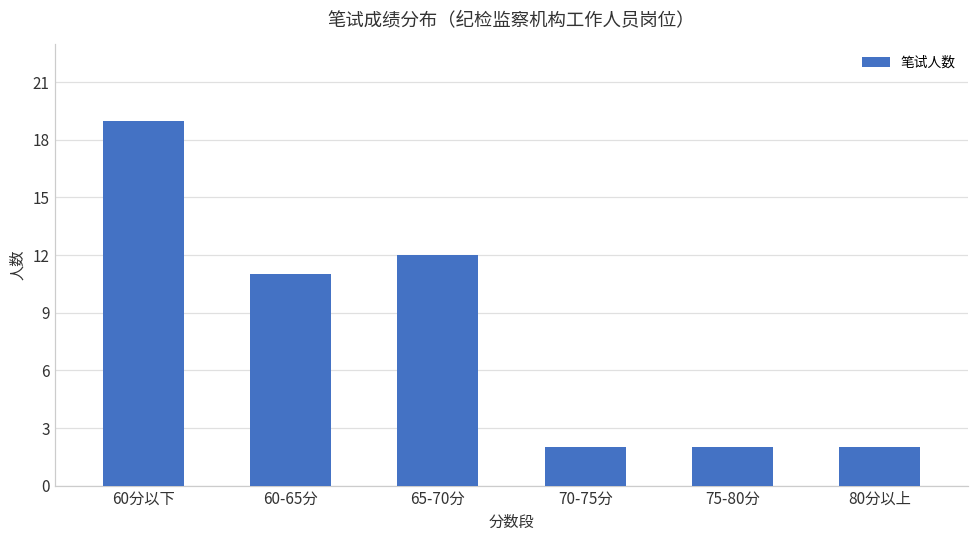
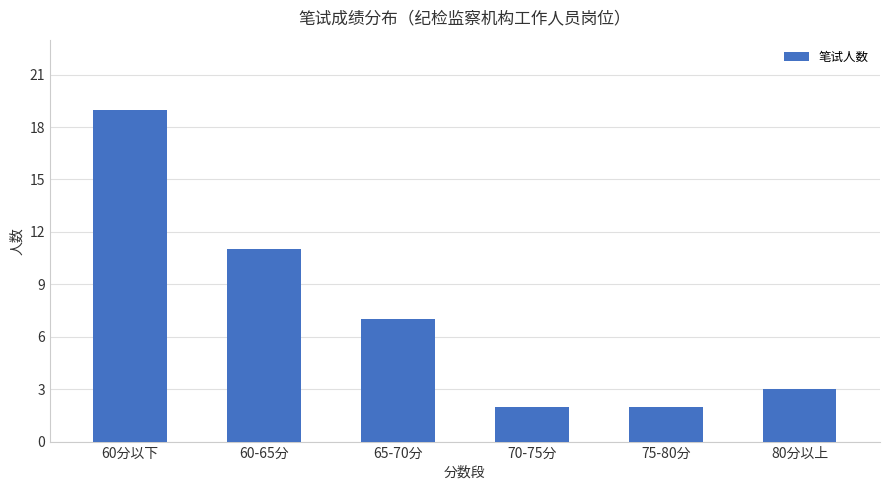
  {
    "60分以下": 19,
    "60-65分": 11,
-   "65-70分": 12,
+   "65-70分": 7,
    "70-75分": 2,
    "75-80分": 2,
-   "80分以上": 2
+   "80分以上": 3
  }
